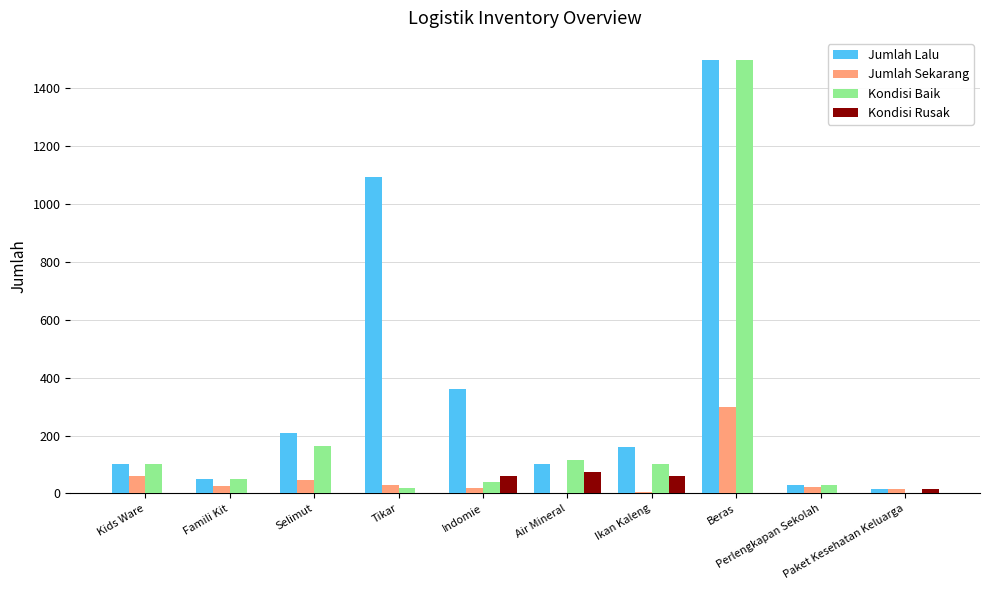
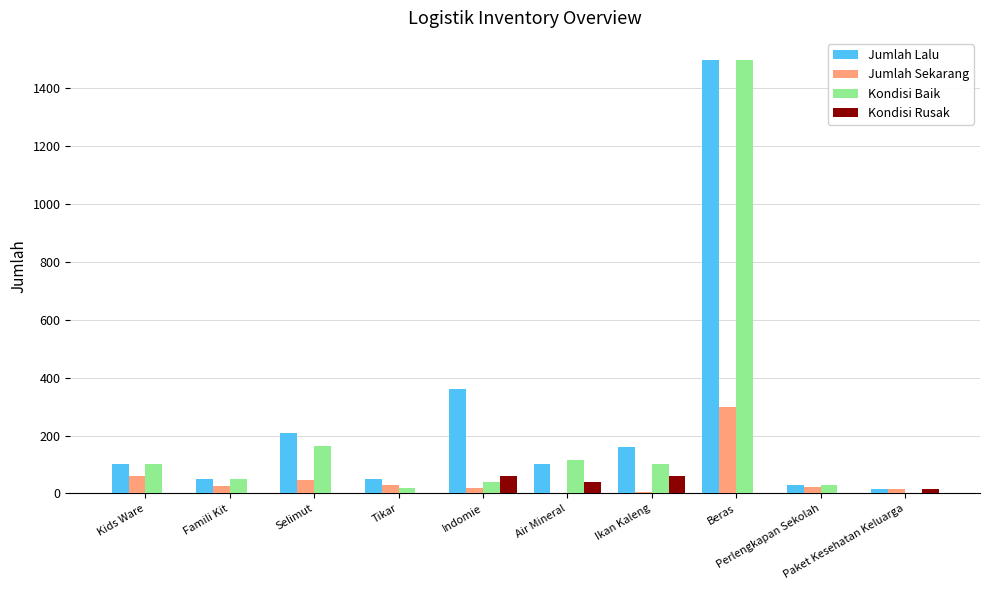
  {
    "Jumlah Lalu": {
      "Kids Ware": 100,
      "Famili Kit": 50,
      "Selimut": 210,
-     "Tikar": 1090,
+     "Tikar": 50,
      "Indomie": 360,
      "Air Mineral": 100,
      "Ikan Kaleng": 160,
      "Beras": 1500,
      "Perlengkapan Sekolah": 30,
      "Paket Kesehatan Keluarga": 20
    },
    "Jumlah Sekarang": {
      "Kids Ware": 60,
      "Famili Kit": 30,
      "Selimut": 50,
      "Tikar": 30,
      "Indomie": 20,
      "Air Mineral": 0,
      "Beras": 300,
      "Perlengkapan Sekolah": 20,
      "Paket Kesehatan Keluarga": 20
    },
    "Kondisi Baik": {
      "Kids Ware": 100,
      "Famili Kit": 50,
      "Selimut": 170,
      "Tikar": 20,
      "Indomie": 40,
      "Air Mineral": 120,
      "Ikan Kaleng": 100,
      "Beras": 1500,
      "Perlengkapan Sekolah": 30,
      "Paket Kesehatan Keluarga": 0
    },
    "Kondisi Rusak": {
      "Kids Ware": 0,
      "Famili Kit": 0,
      "Selimut": 0,
      "Tikar": 0,
      "Indomie": 60,
-     "Air Mineral": 80,
+     "Air Mineral": 40,
      "Ikan Kaleng": 60,
      "Beras": 0,
      "Perlengkapan Sekolah": 0,
      "Paket Kesehatan Keluarga": 20
    }
  }
